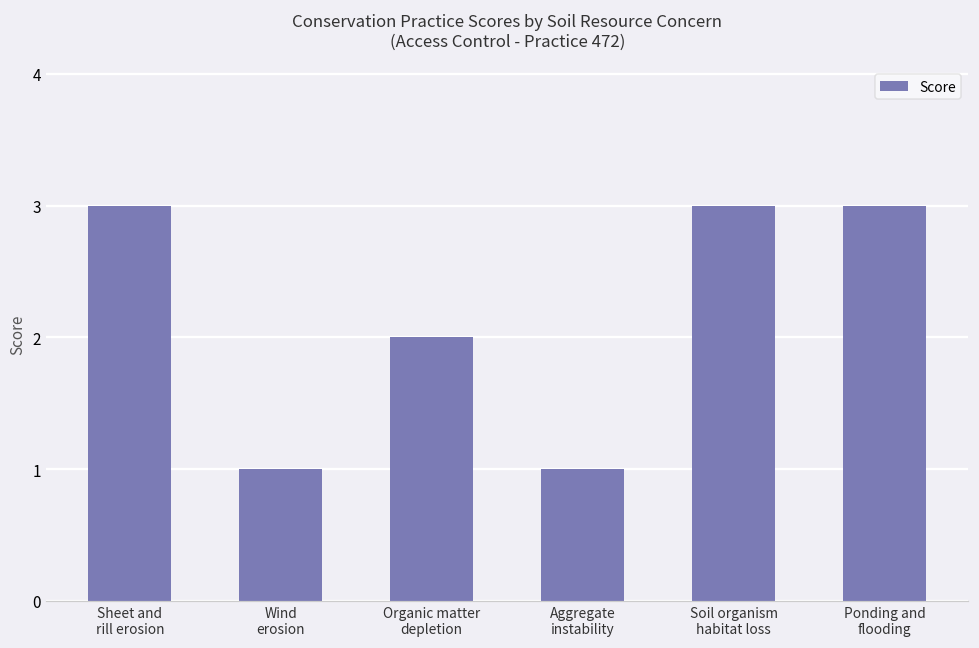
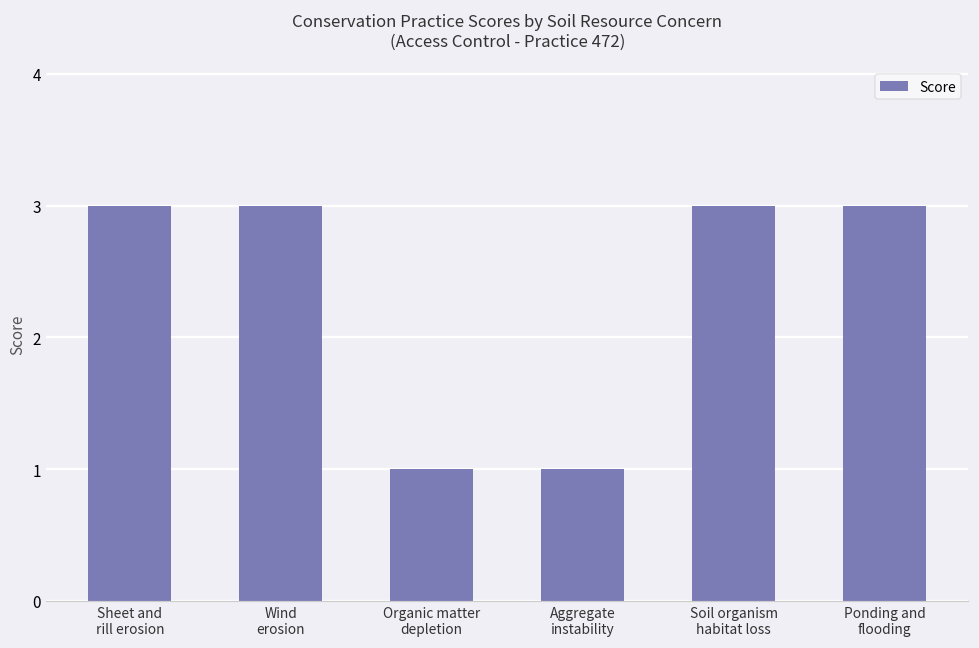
  {
    "Sheet and rill erosion": 3,
-   "Wind erosion": 1,
-   "Organic matter depletion": 2,
+   "Wind erosion": 3,
+   "Organic matter depletion": 1,
    "Aggregate instability": 1,
    "Soil organism habitat loss": 3,
    "Ponding and flooding": 3
  }
